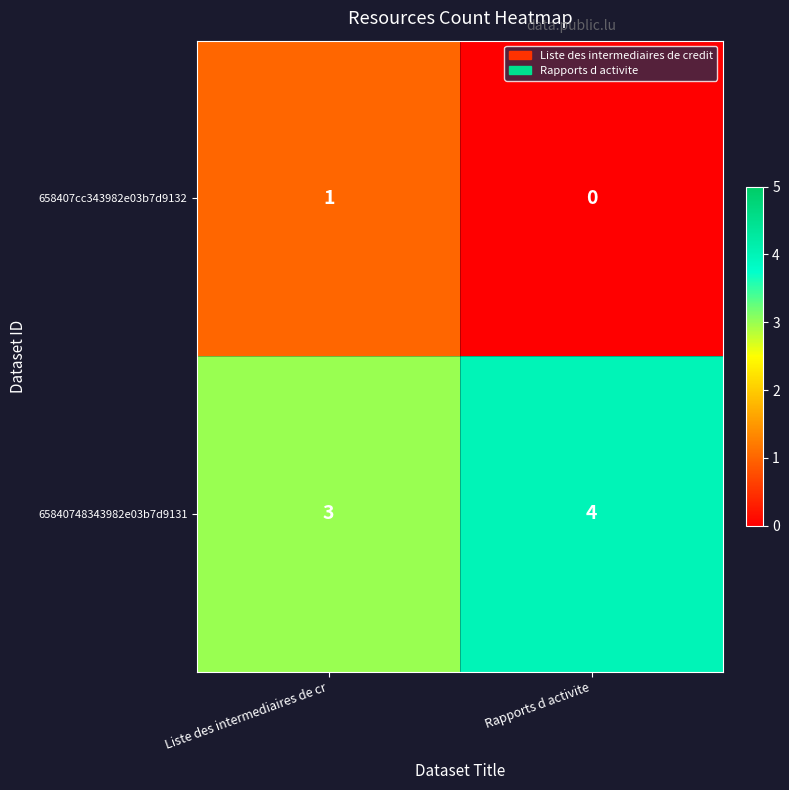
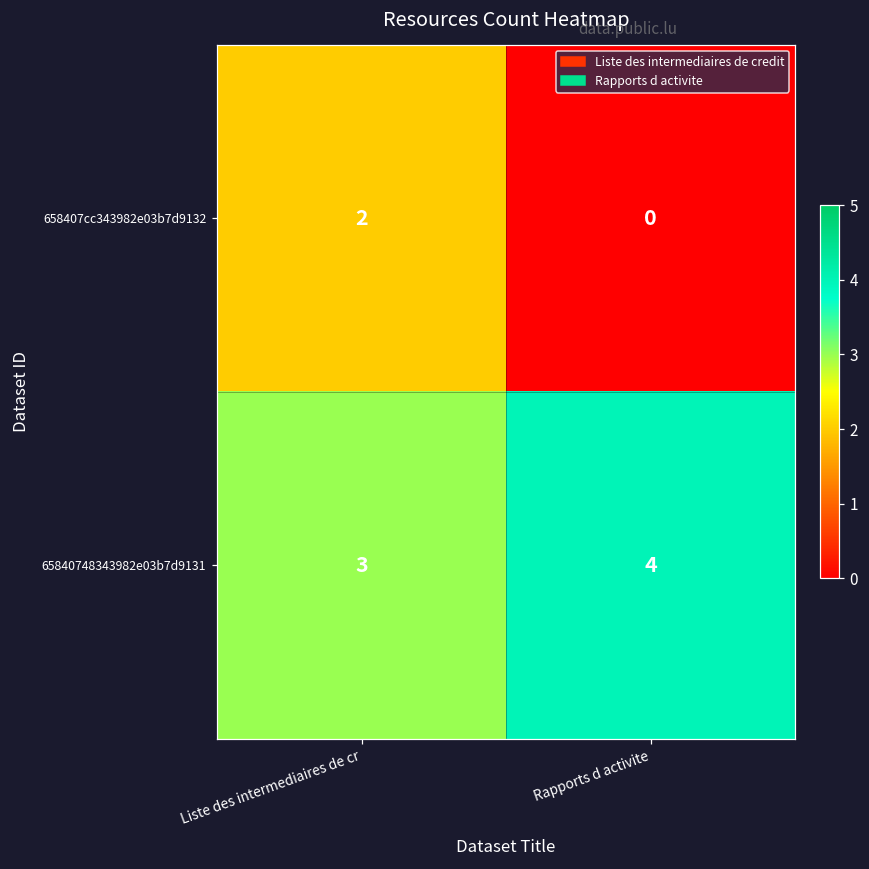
  {
    "658407cc343982e03b7d9132": {
-     "Liste des intermediaires de cr": 1,
+     "Liste des intermediaires de cr": 2,
      "Rapports d activite": 0
    },
    "65840748343982e03b7d9131": {
      "Liste des intermediaires de cr": 3,
      "Rapports d activite": 4
    }
  }
